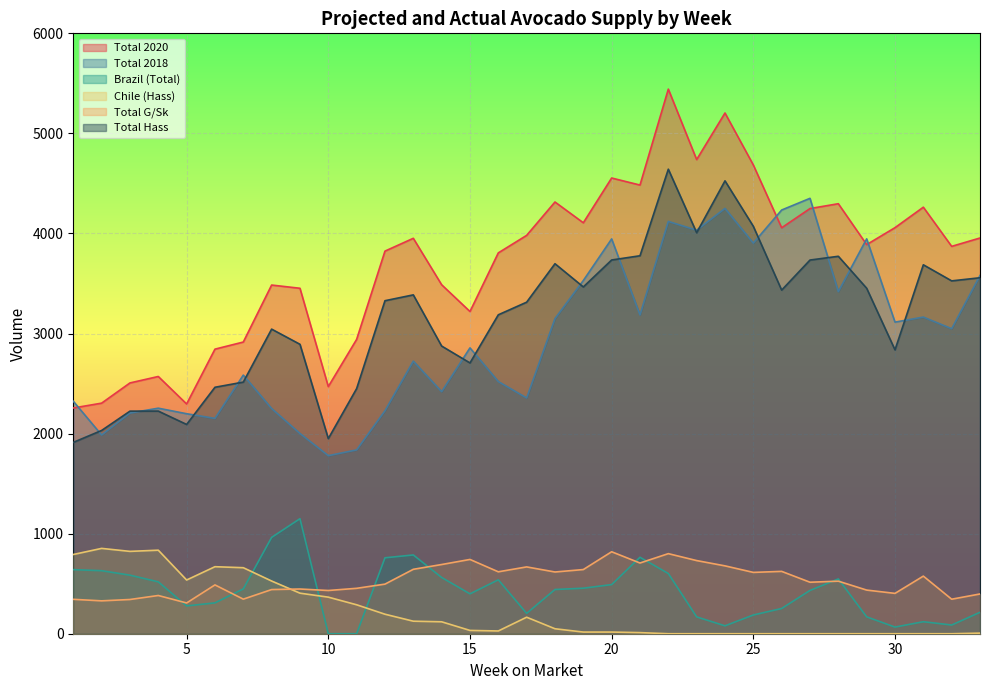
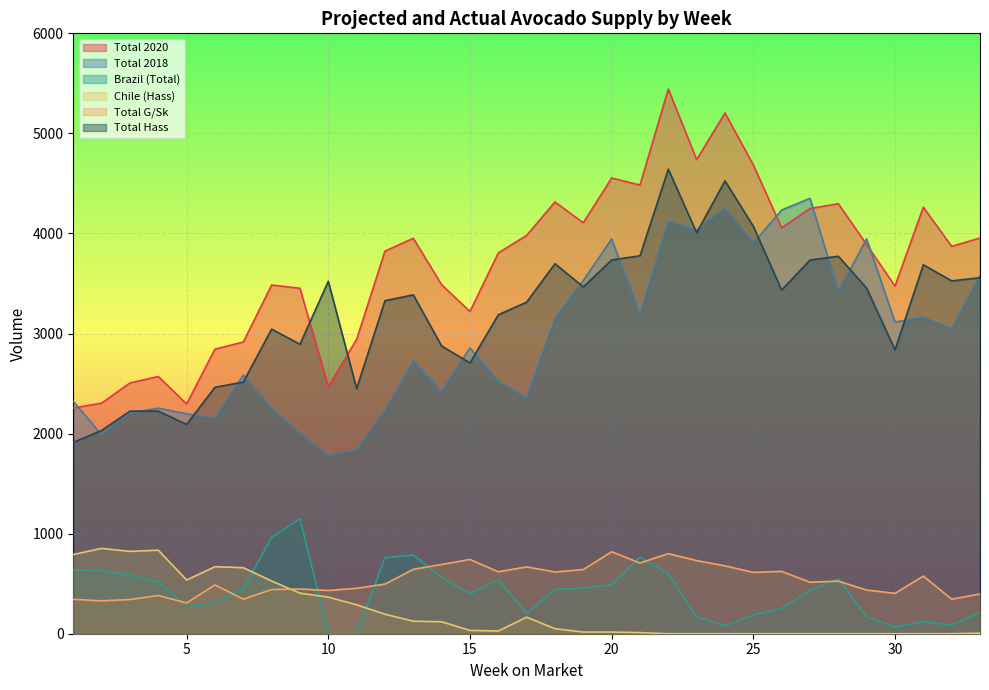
  {
    "Total 2020": {
      "5": 2300,
      "10": 2470,
      "15": 3220,
      "20": 4550,
      "25": 4680,
-     "30": 4060
+     "30": 3470
    },
    "Total Hass": {
      "5": 2090,
-     "10": 1950,
+     "10": 3520,
      "15": 2710,
      "20": 3730,
      "25": 4070,
      "30": 2840
    }
  }
